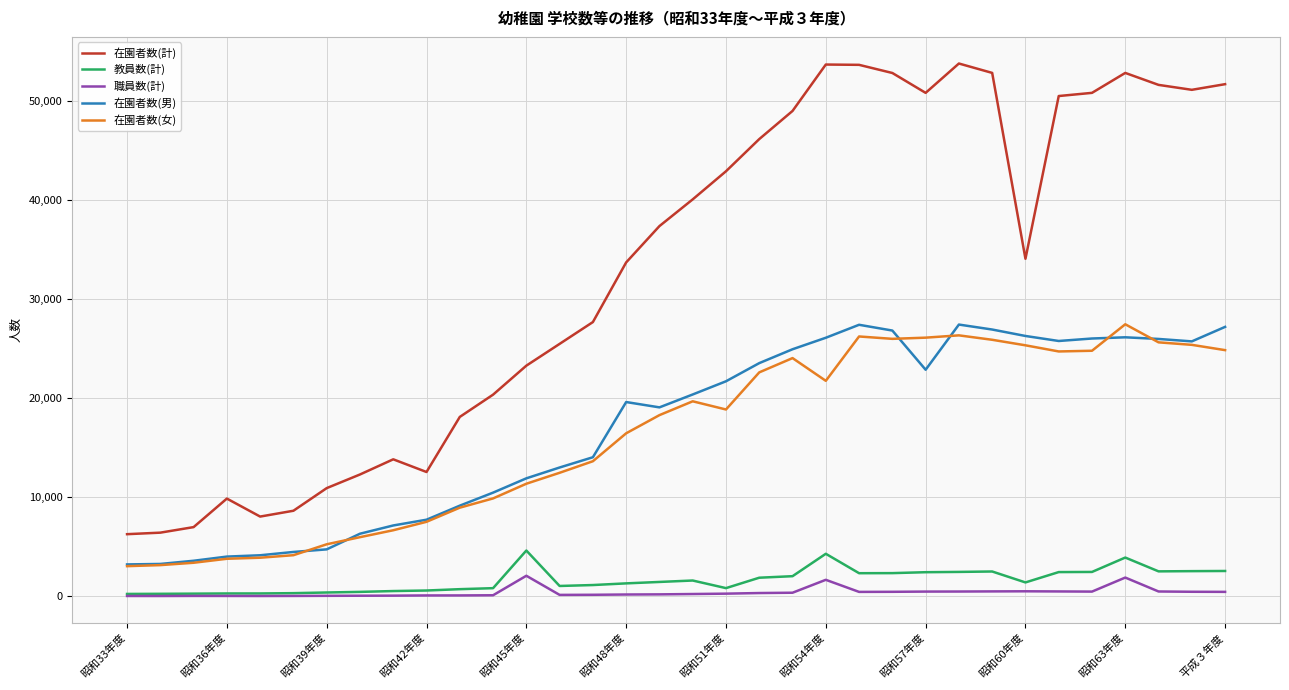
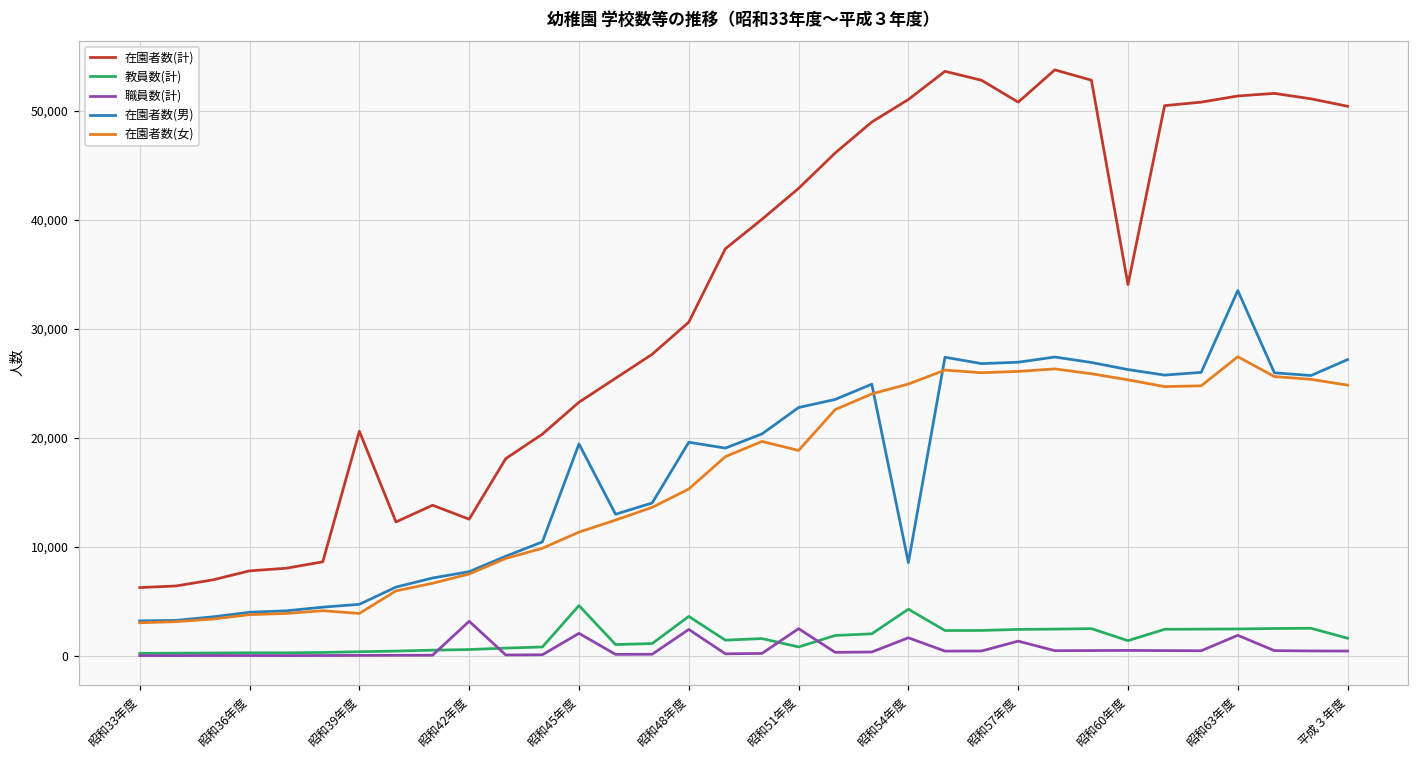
  {
    "在園者数(計)": {
      "昭和33年度": "6,000",
-     "昭和36年度": "10,000",
-     "昭和39年度": "11,000",
+     "昭和36年度": "8,000",
+     "昭和39年度": "21,000",
      "昭和42年度": "13,000",
      "昭和45年度": "23,000",
-     "昭和48年度": "34,000",
+     "昭和48年度": "31,000",
      "昭和51年度": "43,000",
-     "昭和54年度": "54,000",
+     "昭和54年度": "51,000",
      "昭和57年度": "51,000",
      "昭和60年度": "34,000",
-     "昭和63年度": "53,000",
-     "平成３年度": "52,000"
+     "昭和63年度": "51,000",
+     "平成３年度": "50,000"
    },
    "教員数(計)": {
      "昭和39年度": "0",
      "昭和42年度": "1,000",
      "昭和45年度": "5,000",
-     "昭和48年度": "1,000",
+     "昭和48年度": "4,000",
      "昭和51年度": "1,000",
      "昭和54年度": "4,000",
      "昭和57年度": "2,000",
      "昭和60年度": "1,000",
-     "昭和63年度": "4,000",
-     "平成３年度": "3,000"
+     "昭和63年度": "2,000",
+     "平成３年度": "2,000"
    },
    "職員数(計)": {
      "昭和39年度": "0",
-     "昭和42年度": "0",
+     "昭和42年度": "3,000",
      "昭和45年度": "2,000",
-     "昭和48年度": "0",
-     "昭和51年度": "0",
+     "昭和48年度": "2,000",
+     "昭和51年度": "3,000",
      "昭和54年度": "2,000",
-     "昭和57年度": "0",
+     "昭和57年度": "1,000",
      "昭和60年度": "1,000",
      "昭和63年度": "2,000",
      "平成３年度": "0"
    },
    "在園者数(男)": {
      "昭和39年度": "5,000",
-     "昭和45年度": "12,000",
+     "昭和45年度": "19,000",
      "昭和48年度": "20,000",
-     "昭和51年度": "22,000",
-     "昭和54年度": "26,000",
-     "昭和57年度": "23,000",
+     "昭和51年度": "23,000",
+     "昭和54年度": "9,000",
+     "昭和57年度": "27,000",
      "昭和60年度": "26,000",
-     "昭和63年度": "26,000",
+     "昭和63年度": "34,000",
      "平成３年度": "27,000"
    },
    "在園者数(女)": {
-     "昭和39年度": "5,000",
+     "昭和39年度": "4,000",
      "昭和45年度": "11,000",
-     "昭和48年度": "16,000",
+     "昭和48年度": "15,000",
      "昭和51年度": "19,000",
-     "昭和54年度": "22,000",
+     "昭和54年度": "25,000",
      "昭和57年度": "26,000",
      "昭和60年度": "25,000",
      "昭和63年度": "27,000",
      "平成３年度": "25,000"
    }
  }
